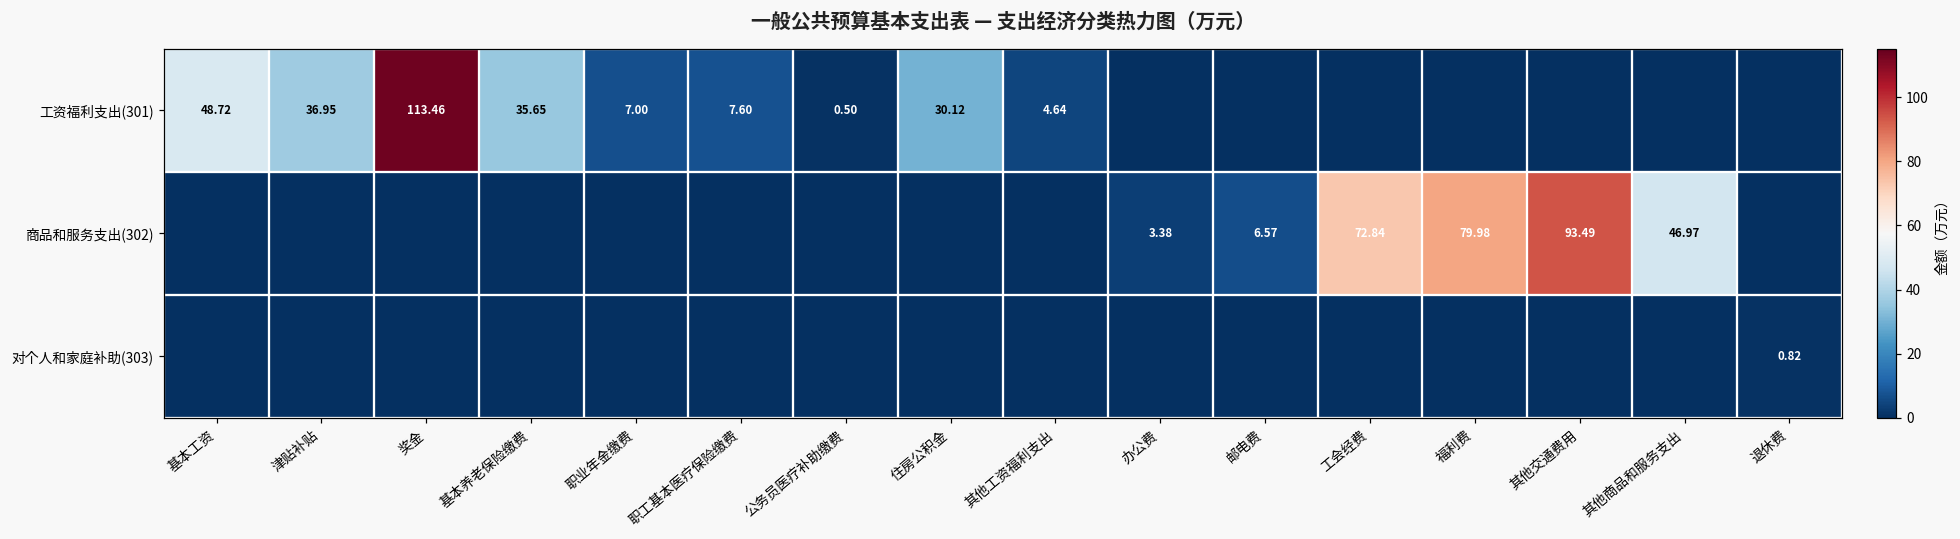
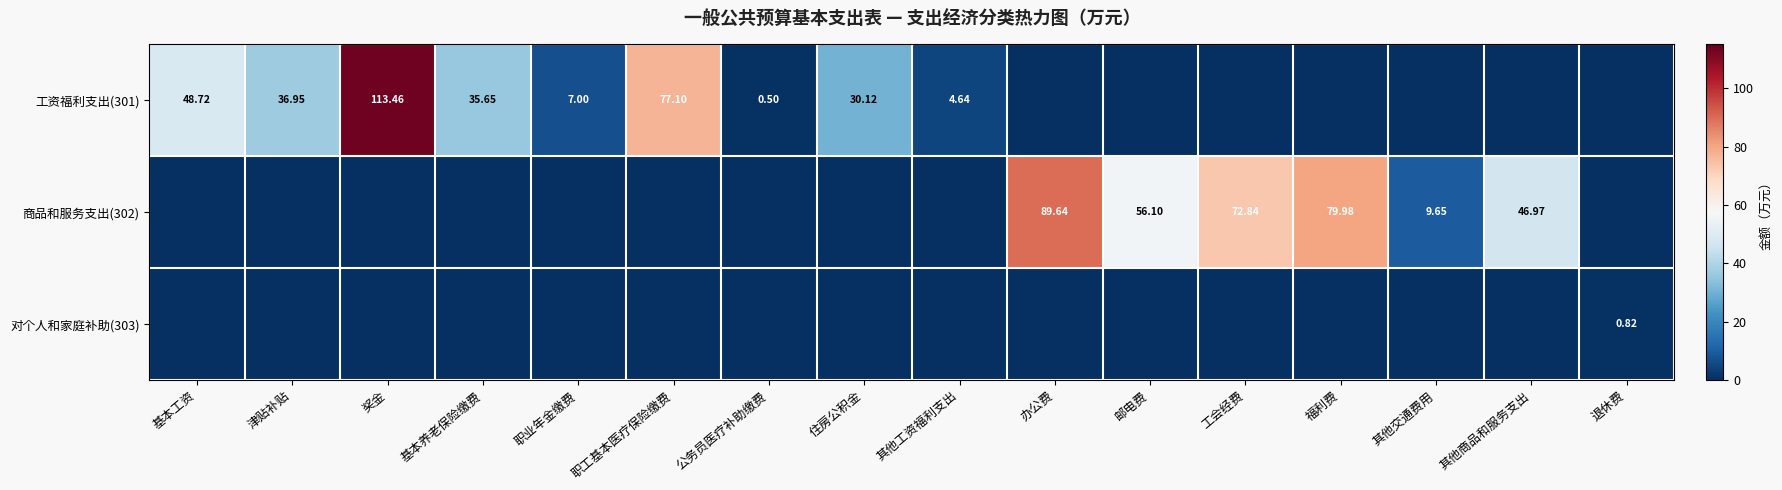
  {
    "工资福利支出(301)": {
      "基本工资": 48.72,
      "津贴补贴": 36.95,
      "奖金": 113.46,
      "基本养老保险缴费": 35.65,
      "职业年金缴费": 7.00,
-     "职工基本医疗保险缴费": 7.60,
+     "职工基本医疗保险缴费": 77.10,
      "公务员医疗补助缴费": 0.50,
      "住房公积金": 30.12,
      "其他工资福利支出": 4.64
    },
    "商品和服务支出(302)": {
-     "办公费": 3.38,
-     "邮电费": 6.57,
+     "办公费": 89.64,
+     "邮电费": 56.10,
      "工会经费": 72.84,
      "福利费": 79.98,
-     "其他交通费用": 93.49,
+     "其他交通费用": 9.65,
      "其他商品和服务支出": 46.97
    },
    "对个人和家庭补助(303)": {
      "退休费": 0.82
    }
  }
